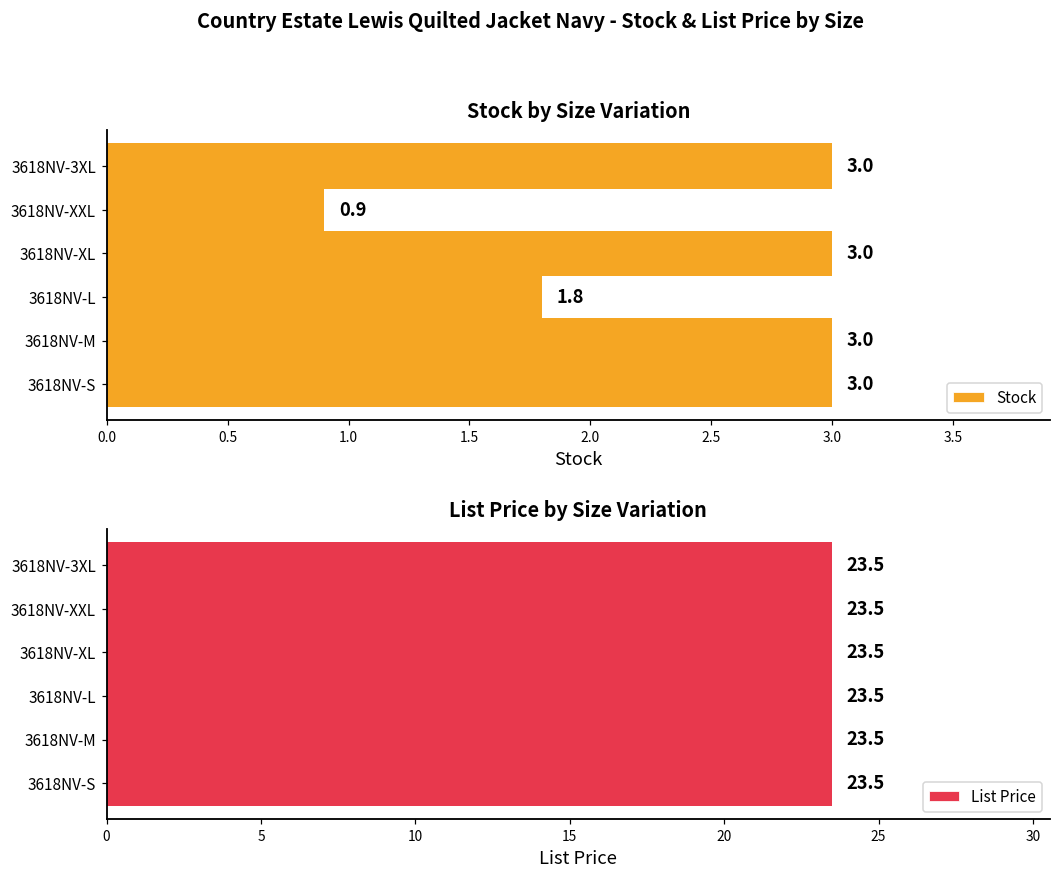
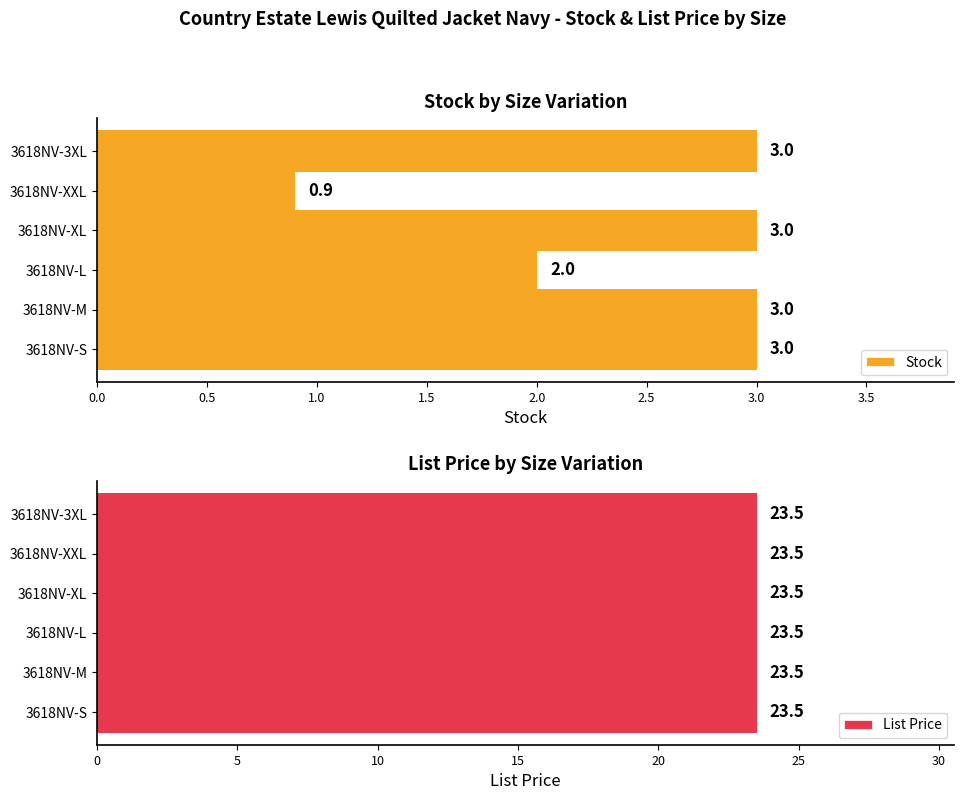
  {
    "Stock by Size Variation": {
      "3618NV-3XL": 3.0,
      "3618NV-XXL": 0.9,
      "3618NV-XL": 3.0,
-     "3618NV-L": 1.8,
+     "3618NV-L": 2.0,
      "3618NV-M": 3.0,
      "3618NV-S": 3.0
    },
    "List Price by Size Variation": {
      "3618NV-3XL": 23.5,
      "3618NV-XXL": 23.5,
      "3618NV-XL": 23.5,
      "3618NV-L": 23.5,
      "3618NV-M": 23.5,
      "3618NV-S": 23.5
    }
  }
